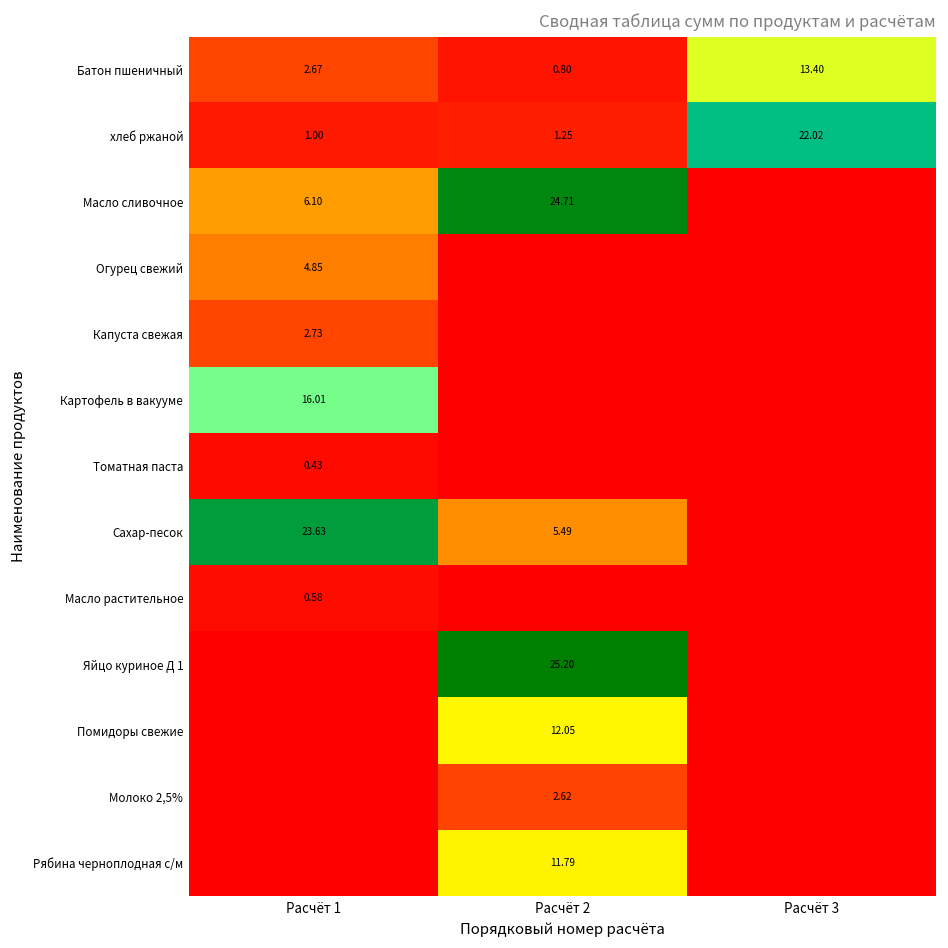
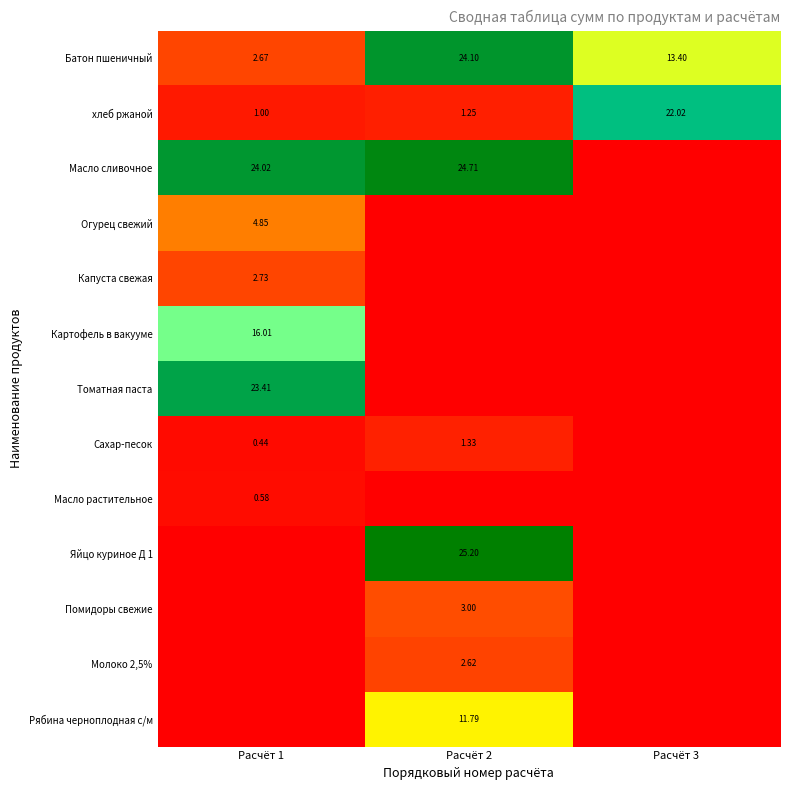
  {
    "Батон пшеничный": {
      "Расчёт 1": 2.67,
-     "Расчёт 2": 0.80,
+     "Расчёт 2": 24.10,
      "Расчёт 3": 13.40
    },
    "хлеб ржаной": {
      "Расчёт 1": 1.00,
      "Расчёт 2": 1.25,
      "Расчёт 3": 22.02
    },
    "Масло сливочное": {
-     "Расчёт 1": 6.10,
+     "Расчёт 1": 24.02,
      "Расчёт 2": 24.71
    },
    "Огурец свежий": {
      "Расчёт 1": 4.85
    },
    "Капуста свежая": {
      "Расчёт 1": 2.73
    },
    "Картофель в вакууме": {
      "Расчёт 1": 16.01
    },
    "Томатная паста": {
-     "Расчёт 1": 0.43
+     "Расчёт 1": 23.41
    },
    "Сахар-песок": {
-     "Расчёт 1": 23.63,
-     "Расчёт 2": 5.49
+     "Расчёт 1": 0.44,
+     "Расчёт 2": 1.33
    },
    "Масло растительное": {
      "Расчёт 1": 0.58
    },
    "Яйцо куриное Д 1": {
      "Расчёт 2": 25.20
    },
    "Помидоры свежие": {
-     "Расчёт 2": 12.05
+     "Расчёт 2": 3.00
    },
    "Молоко 2,5%": {
      "Расчёт 2": 2.62
    },
    "Рябина черноплодная с/м": {
      "Расчёт 2": 11.79
    }
  }
